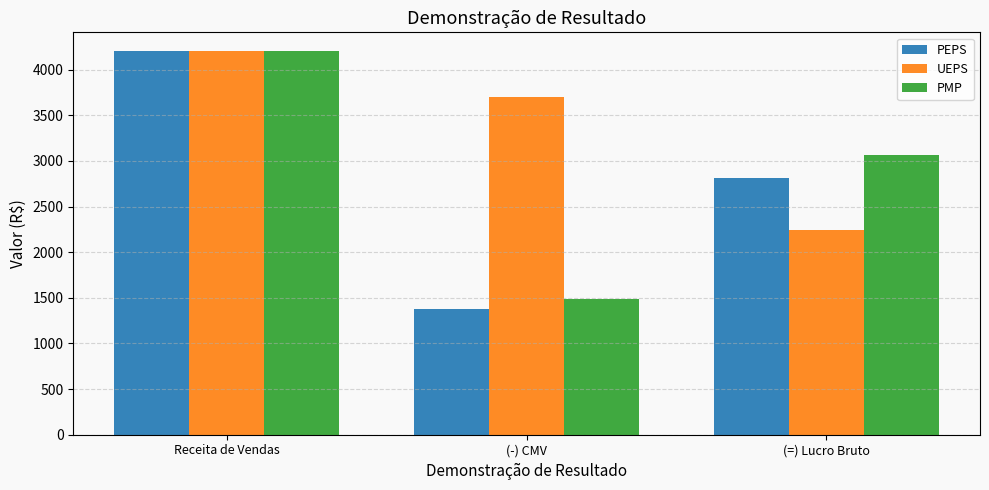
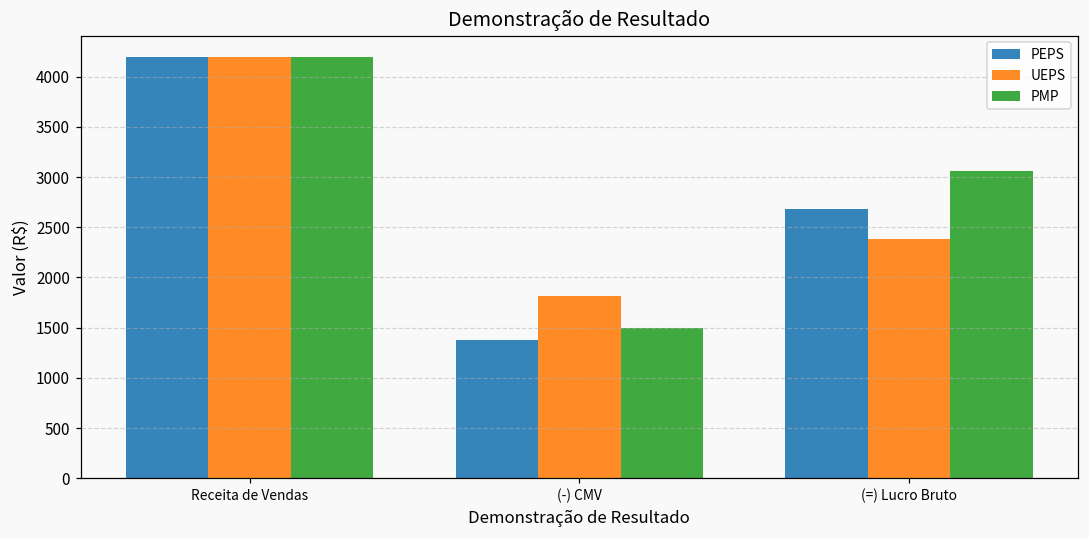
  {
    "PEPS": {
      "Receita de Vendas": 4200,
      "(-) CMV": 1400,
-     "(=) Lucro Bruto": 2800
+     "(=) Lucro Bruto": 2700
    },
    "UEPS": {
      "Receita de Vendas": 4200,
-     "(-) CMV": 3700,
-     "(=) Lucro Bruto": 2200
+     "(-) CMV": 1800,
+     "(=) Lucro Bruto": 2400
    },
    "PMP": {
      "Receita de Vendas": 4200,
      "(-) CMV": 1500,
      "(=) Lucro Bruto": 3100
    }
  }
